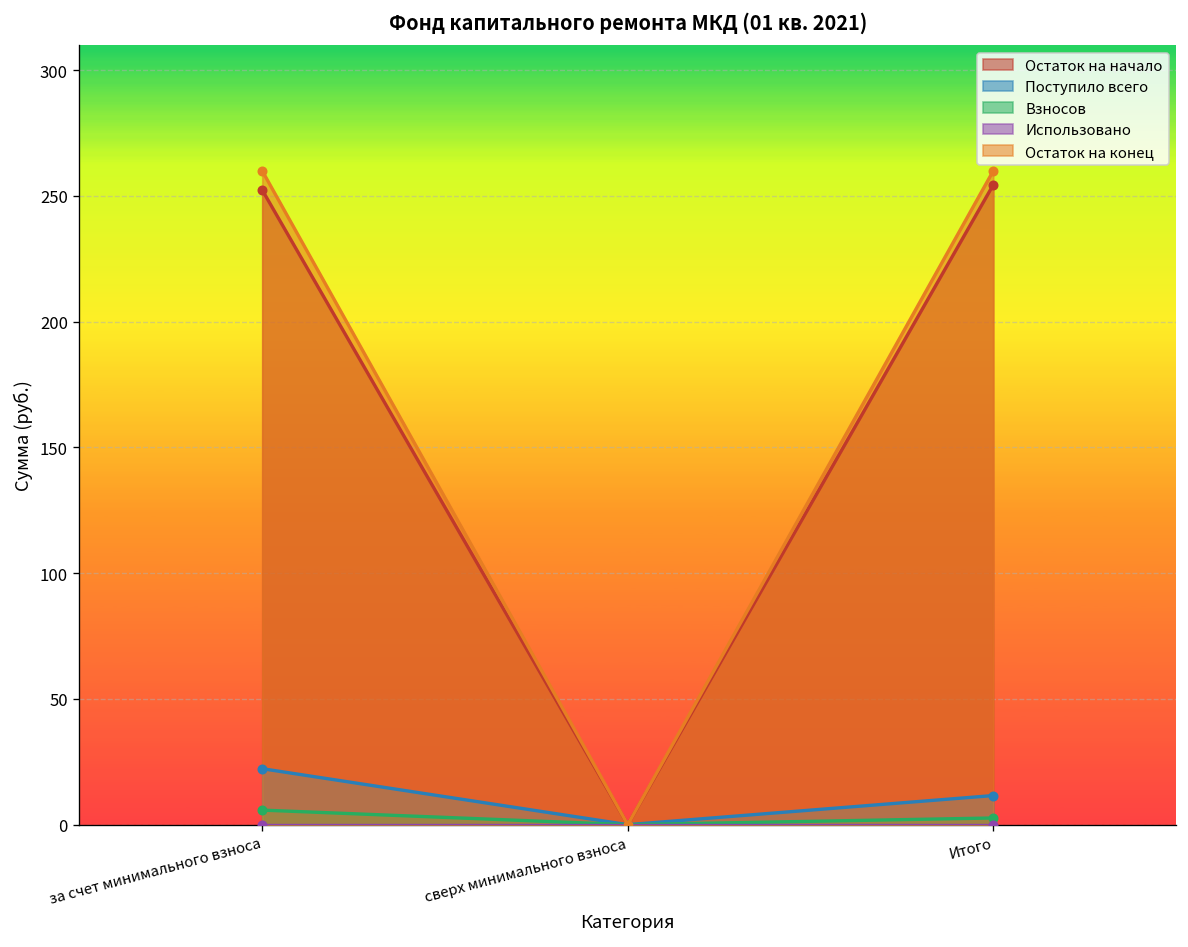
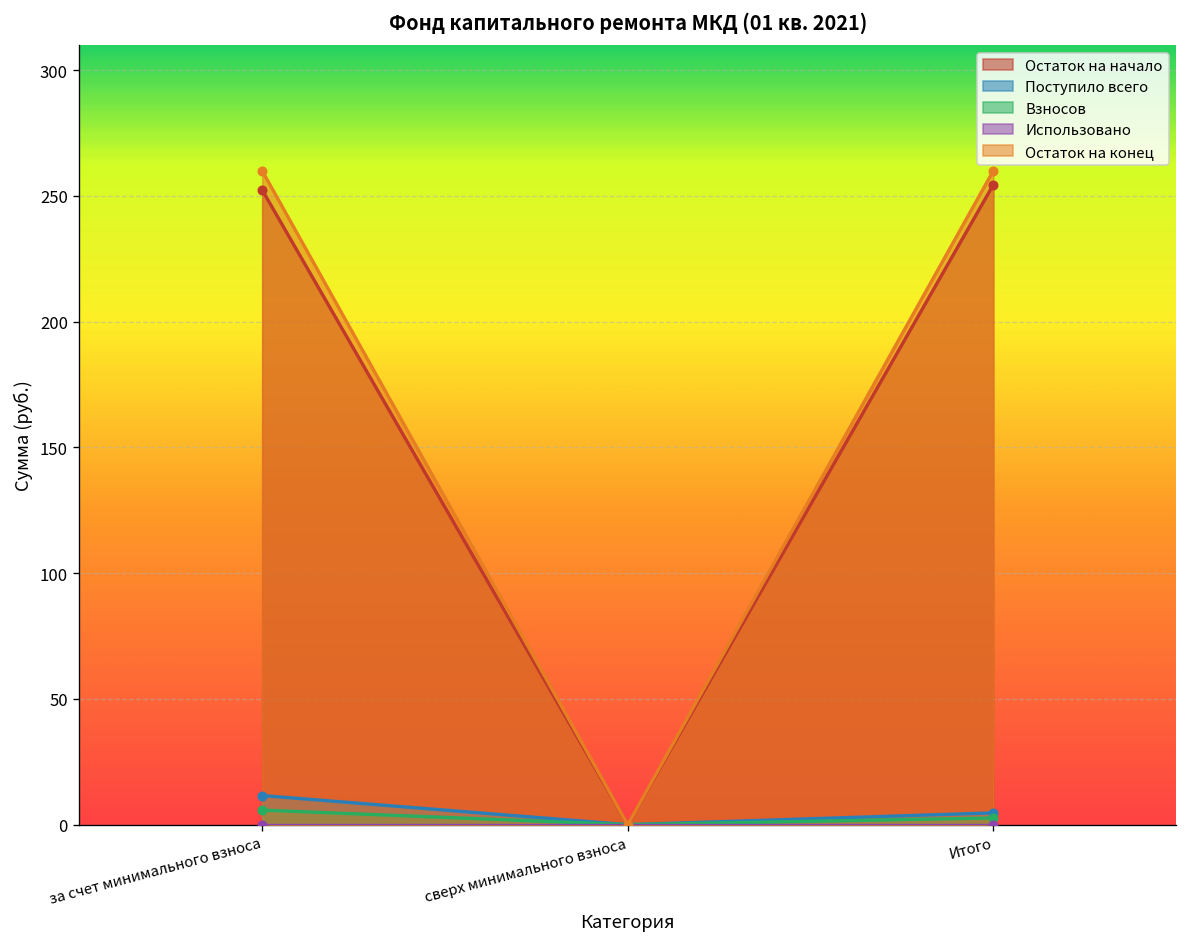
  {
    "Остаток на начало": {
      "за счет минимального взноса": 252,
      "Итого": 254
    },
    "Поступило всего": {
-     "за счет минимального взноса": 22,
-     "Итого": 12
+     "за счет минимального взноса": 12,
+     "Итого": 5
    },
    "Взносов": {
      "за счет минимального взноса": 6,
      "Итого": 3
    },
    "Использовано": {
      "за счет минимального взноса": 0,
      "Итого": 0
    },
    "Остаток на конец": {
      "за счет минимального взноса": 260
    }
  }
